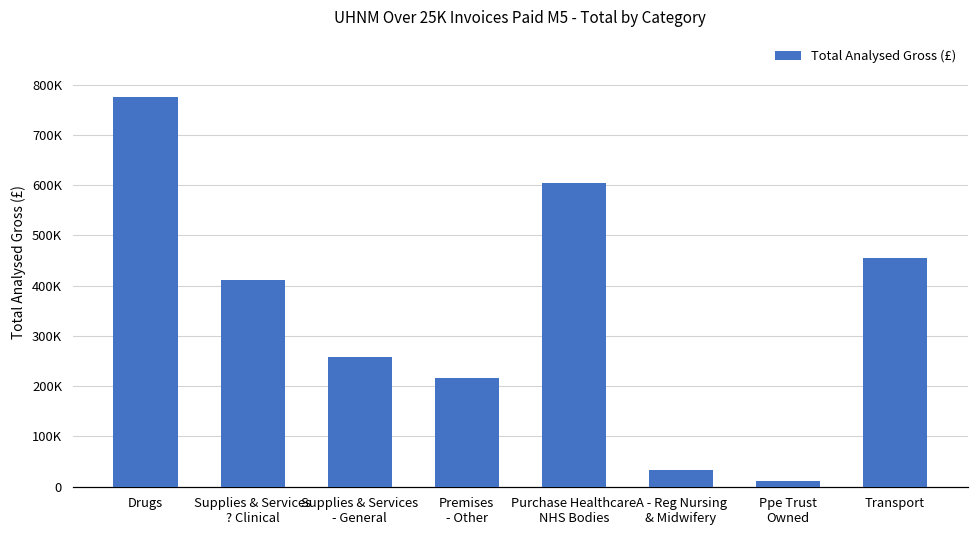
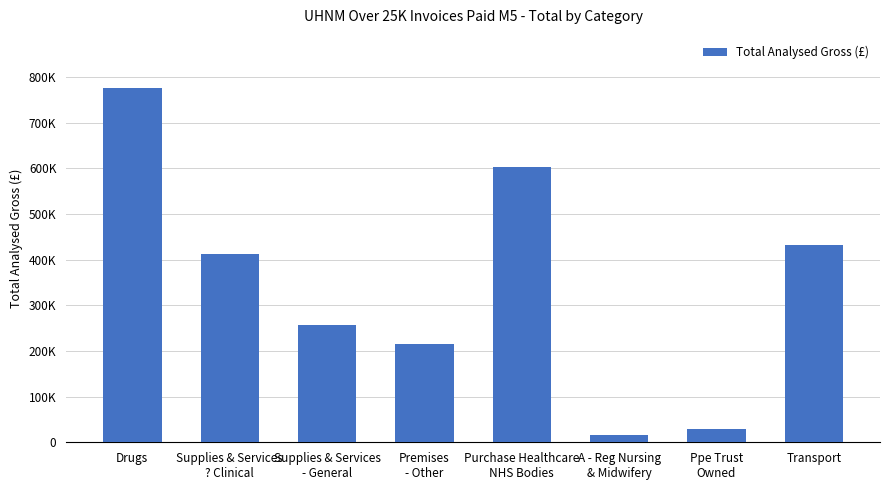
  {
    "Drugs": 780000,
    "Supplies & Services ? Clinical": 410000,
    "Supplies & Services - General": 260000,
    "Premises - Other": 220000,
    "Purchase Healthcare NHS Bodies": 600000,
-   "A - Reg Nursing & Midwifery": 30000,
-   "Ppe Trust Owned": 10000,
-   "Transport": 450000
+   "A - Reg Nursing & Midwifery": 20000,
+   "Ppe Trust Owned": 30000,
+   "Transport": 430000
  }
